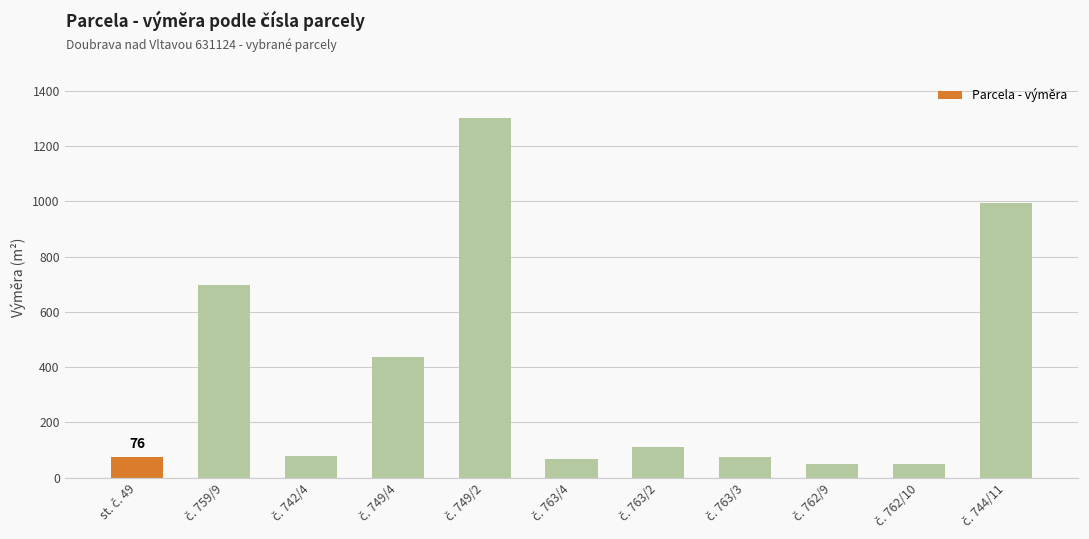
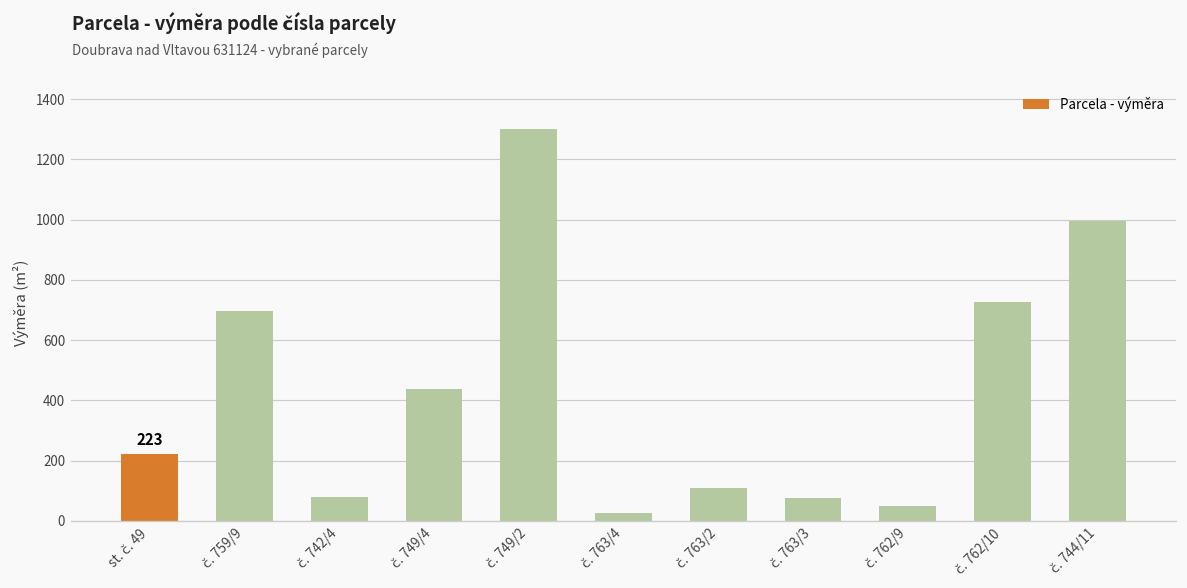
  {
-   "st. č. 49": 76,
-   "č. 763/4": 70,
-   "č. 762/10": 50
+   "st. č. 49": 223,
+   "č. 763/4": 30,
+   "č. 762/10": 730
  }
